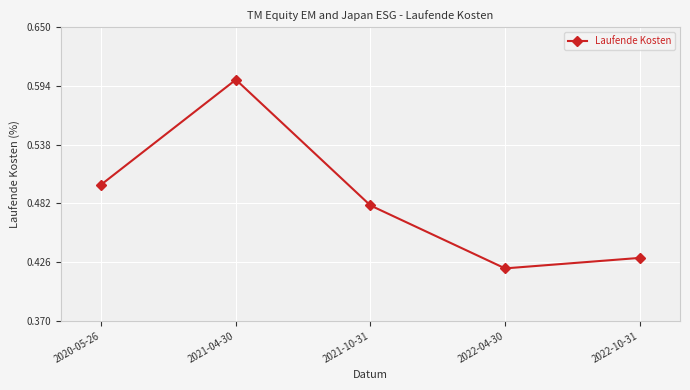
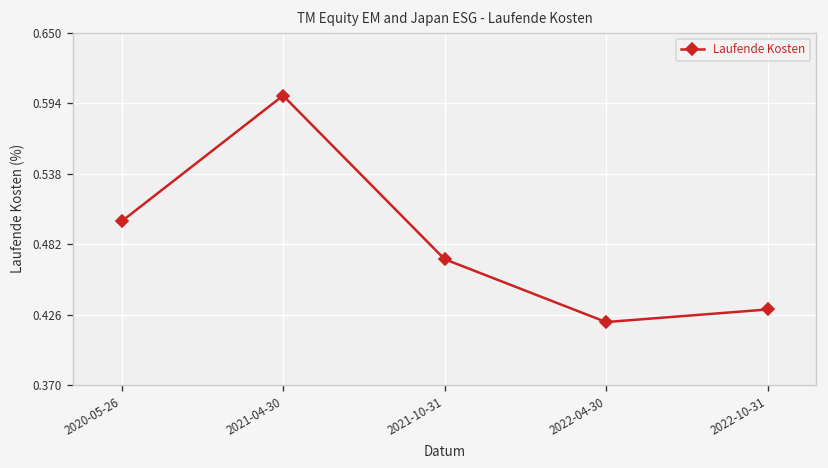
  {
    "2020-05-26": 0.50,
    "2021-04-30": 0.60,
-   "2021-10-31": 0.48,
+   "2021-10-31": 0.47,
    "2022-04-30": 0.42,
    "2022-10-31": 0.43
  }
